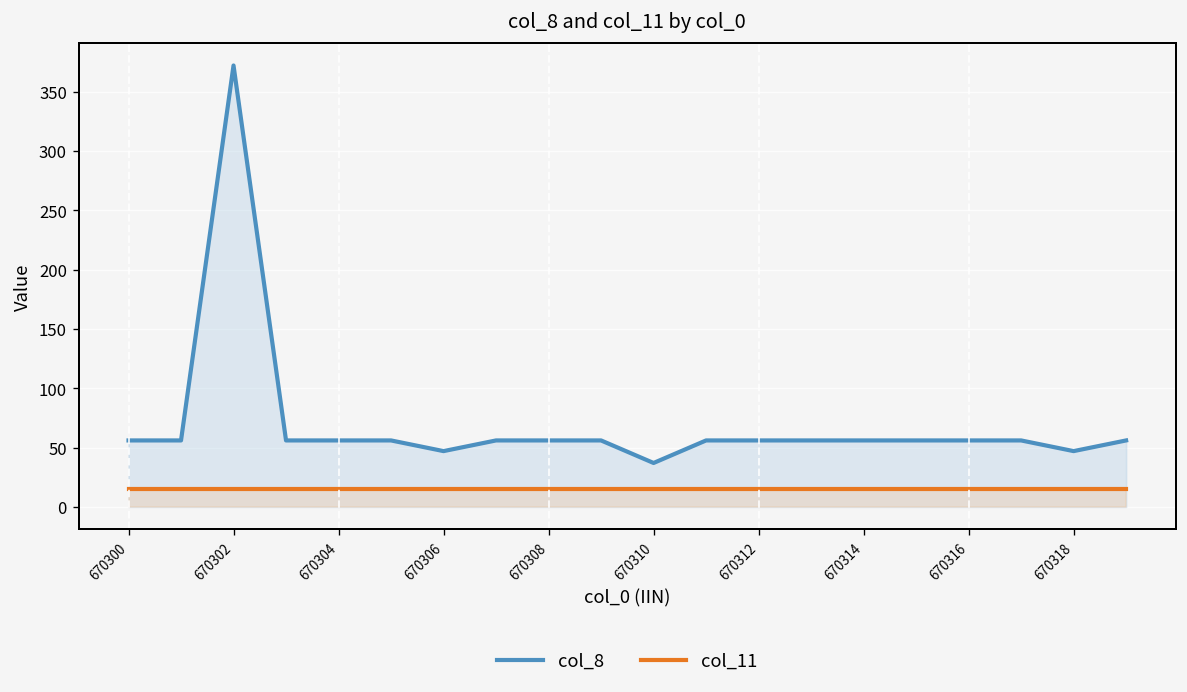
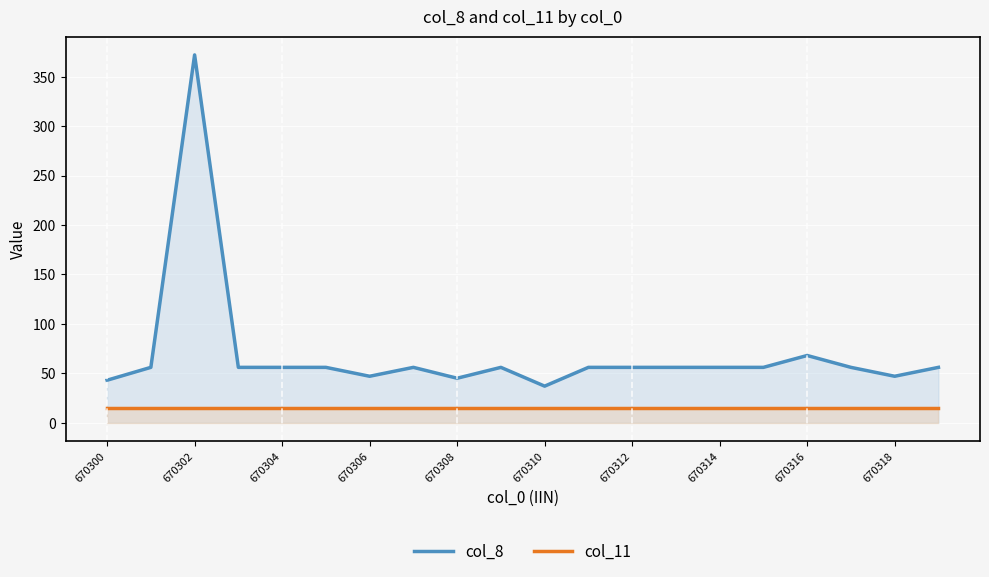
  {
    "col_8": {
-     "670300": 60,
+     "670300": 40,
      "670302": 370,
      "670304": 60,
      "670306": 50,
-     "670308": 60,
+     "670308": 50,
      "670310": 40,
      "670312": 60,
      "670314": 60,
-     "670316": 60,
+     "670316": 70,
      "670318": 50
    },
    "col_11": {
      "670300": 20,
      "670302": 20,
      "670304": 20,
      "670306": 20,
      "670308": 20,
      "670310": 20,
      "670312": 20,
      "670314": 20,
      "670316": 20,
      "670318": 20
    }
  }
